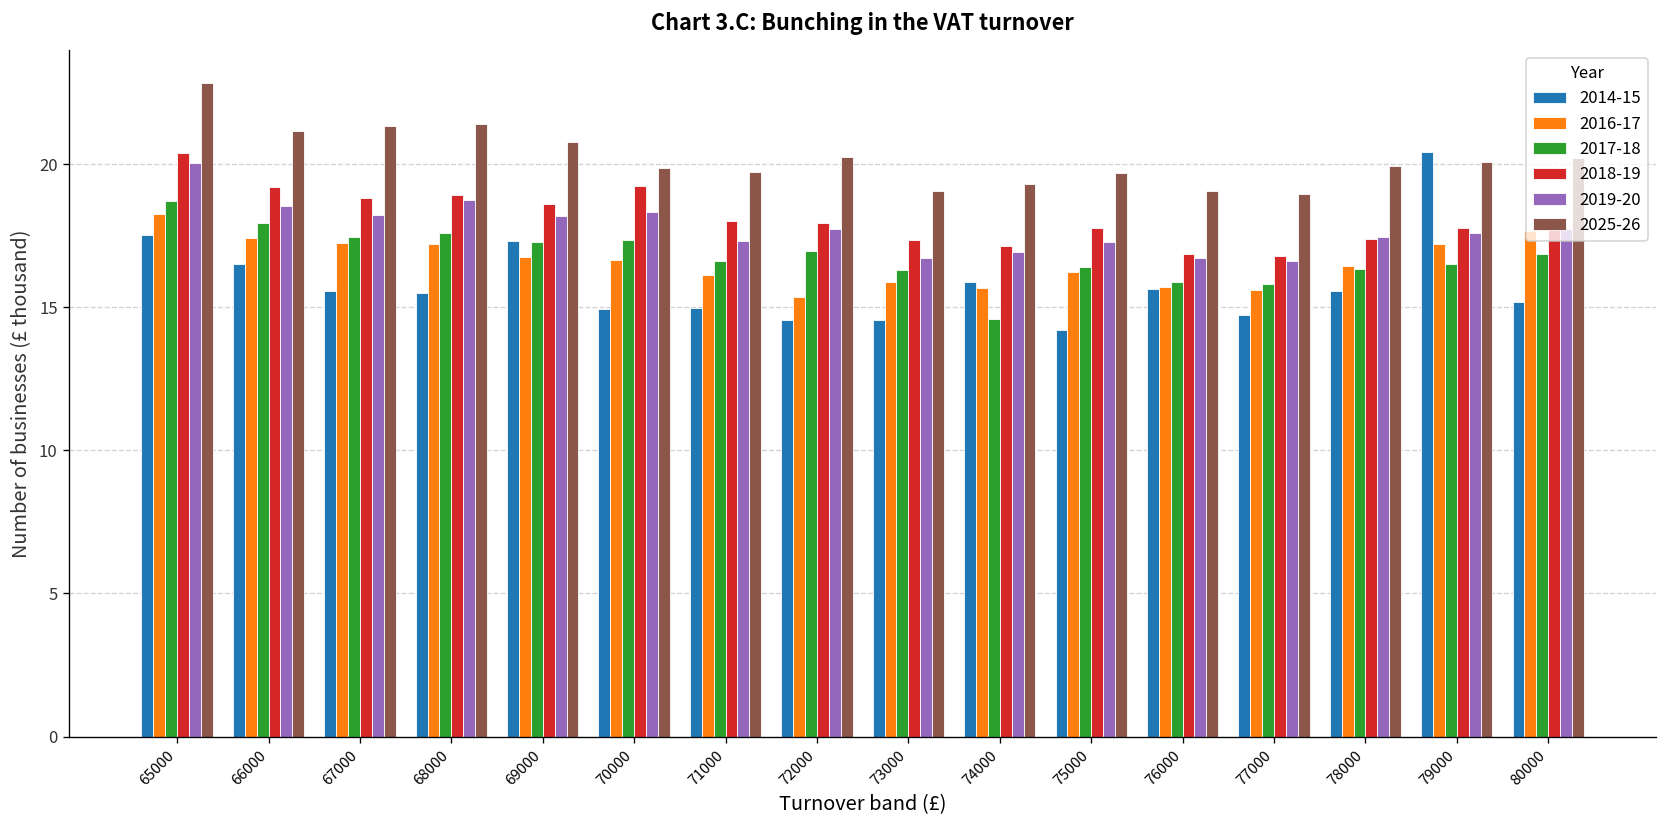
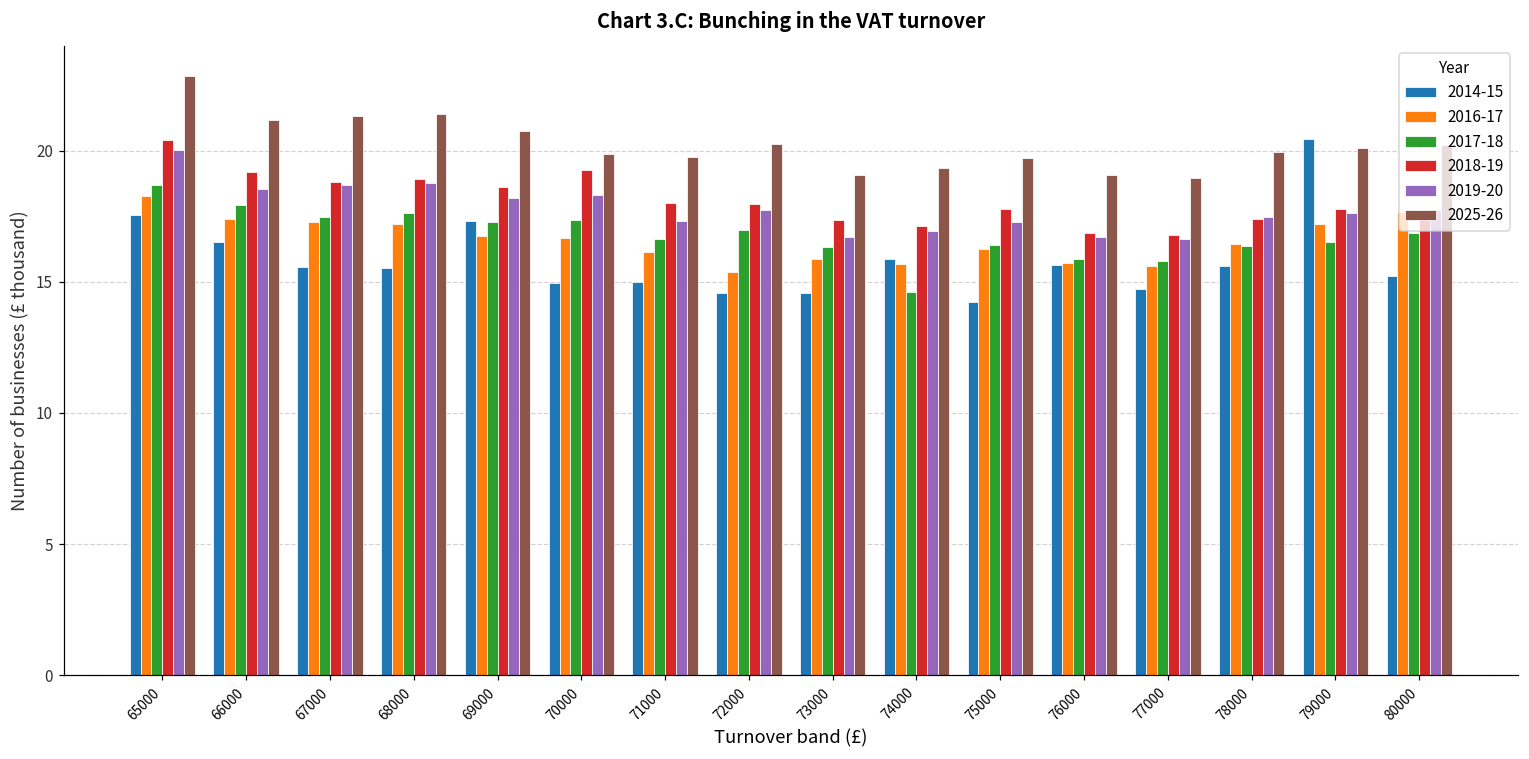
  {
    "2014-15": {
      "65000": 17.5,
      "66000": 16.5,
      "67000": 15.6,
      "68000": 15.5,
      "69000": 17.3,
      "70000": 14.9,
      "71000": 15.0,
      "72000": 14.6,
      "73000": 14.6,
      "74000": 15.9,
      "75000": 14.2,
      "76000": 15.7,
      "77000": 14.7,
      "78000": 15.6,
      "79000": 20.4,
      "80000": 15.2
    },
    "2016-17": {
      "65000": 18.3,
      "66000": 17.4,
      "67000": 17.3,
      "68000": 17.2,
      "69000": 16.7,
      "70000": 16.7,
      "71000": 16.1,
      "72000": 15.4,
      "73000": 15.9,
      "74000": 15.7,
      "75000": 16.2,
      "76000": 15.7,
      "77000": 15.6,
      "78000": 16.5,
      "79000": 17.2
    },
    "2017-18": {
      "65000": 18.7,
      "66000": 17.9,
      "67000": 17.5,
      "68000": 17.6,
      "69000": 17.3,
      "70000": 17.4,
      "71000": 16.6,
      "72000": 17.0,
      "73000": 16.3,
      "74000": 14.6,
      "75000": 16.4,
      "76000": 15.9,
      "77000": 15.8,
      "78000": 16.4,
      "79000": 16.5,
      "80000": 16.8
    },
    "2018-19": {
      "65000": 20.4,
      "66000": 19.2,
      "67000": 18.8,
      "68000": 18.9,
      "69000": 18.6,
      "70000": 19.2,
      "71000": 18.0,
      "72000": 18.0,
      "73000": 17.4,
      "74000": 17.1,
      "75000": 17.8,
      "76000": 16.9,
      "77000": 16.8,
      "78000": 17.4,
      "79000": 17.8
    },
    "2019-20": {
      "65000": 20.0,
      "66000": 18.5,
-     "67000": 18.2,
+     "67000": 18.7,
      "68000": 18.8,
      "69000": 18.2,
      "70000": 18.3,
      "71000": 17.3,
      "72000": 17.7,
      "73000": 16.7,
      "74000": 16.9,
      "75000": 17.3,
      "76000": 16.7,
      "77000": 16.6,
      "78000": 17.5,
      "79000": 17.6
    },
    "2025-26": {
      "65000": 22.9,
      "66000": 21.1,
      "67000": 21.3,
      "68000": 21.4,
      "69000": 20.8,
      "70000": 19.9,
      "71000": 19.7,
      "72000": 20.2,
      "73000": 19.1,
      "74000": 19.3,
      "75000": 19.7,
      "76000": 19.1,
      "77000": 19.0,
      "78000": 19.9,
      "79000": 20.1
    }
  }
